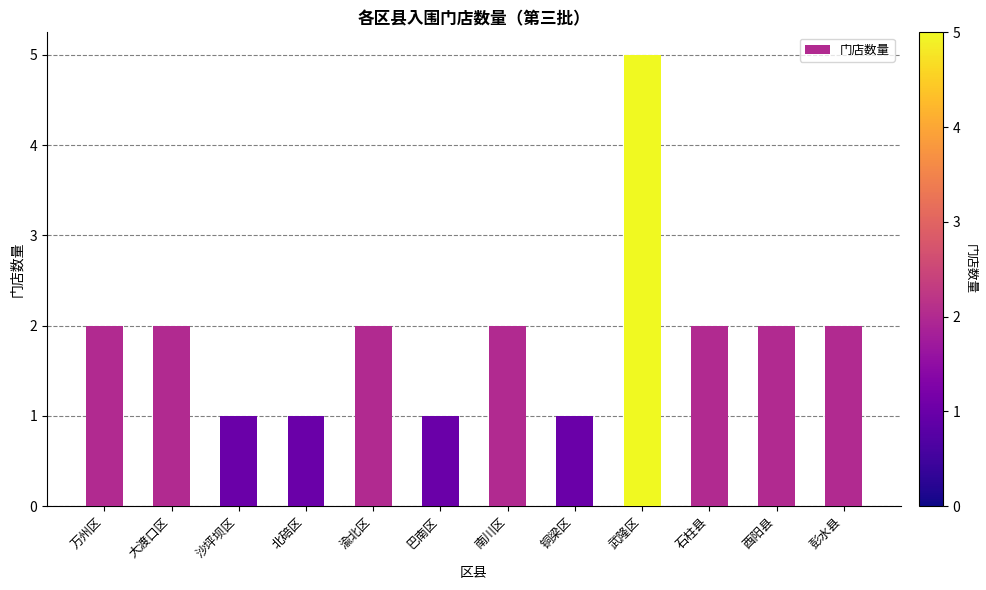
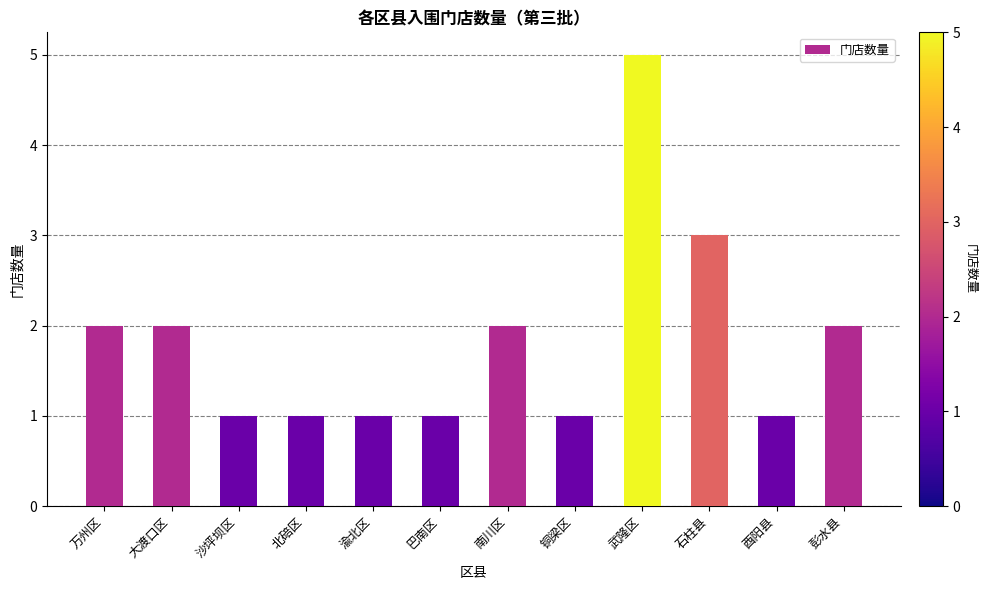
  {
    "万州区": 2,
    "大渡口区": 2,
    "沙坪坝区": 1,
    "北碚区": 1,
-   "渝北区": 2,
+   "渝北区": 1,
    "巴南区": 1,
    "南川区": 2,
    "铜梁区": 1,
    "武隆区": 5,
-   "石柱县": 2,
-   "酉阳县": 2,
+   "石柱县": 3,
+   "酉阳县": 1,
    "彭水县": 2
  }
